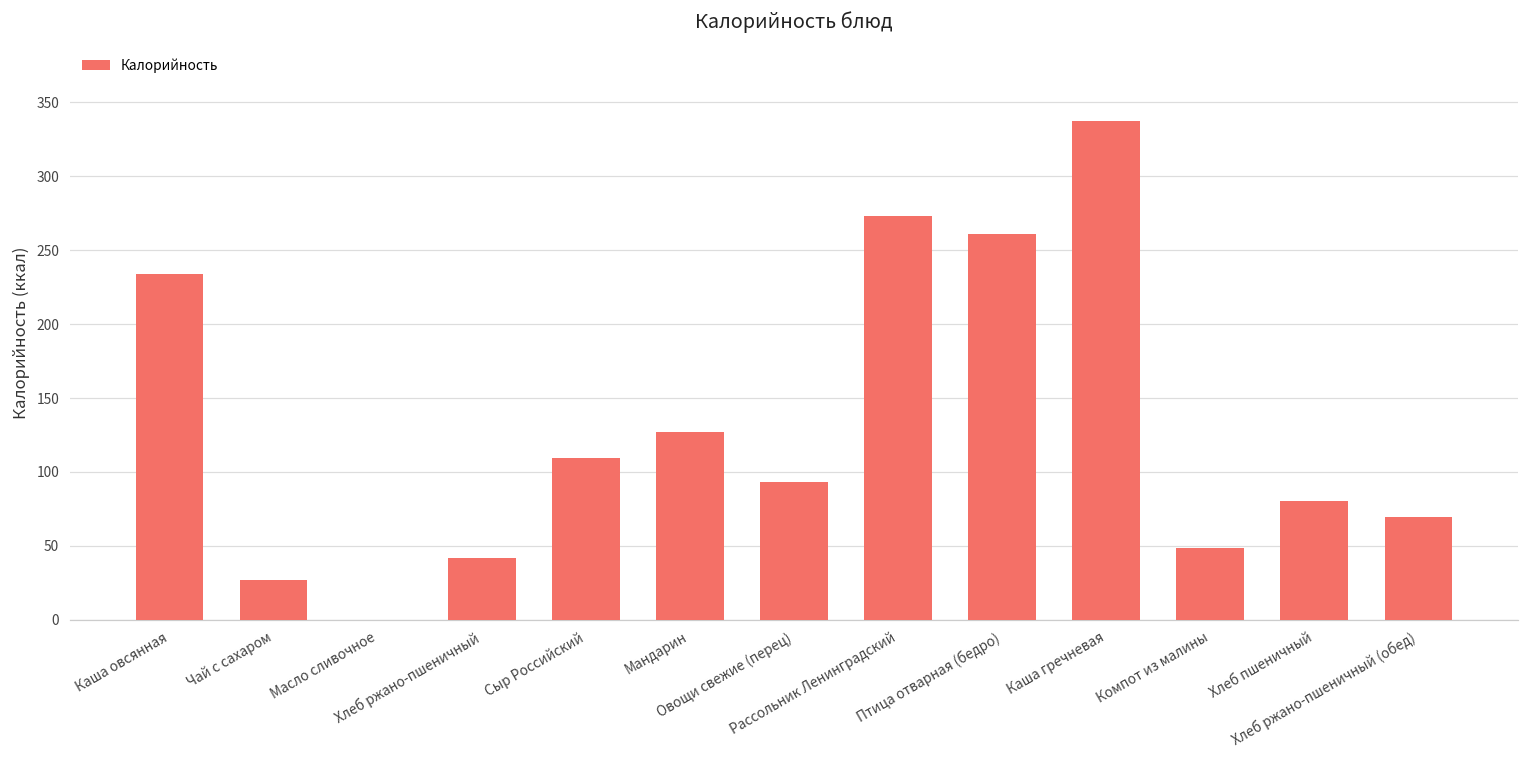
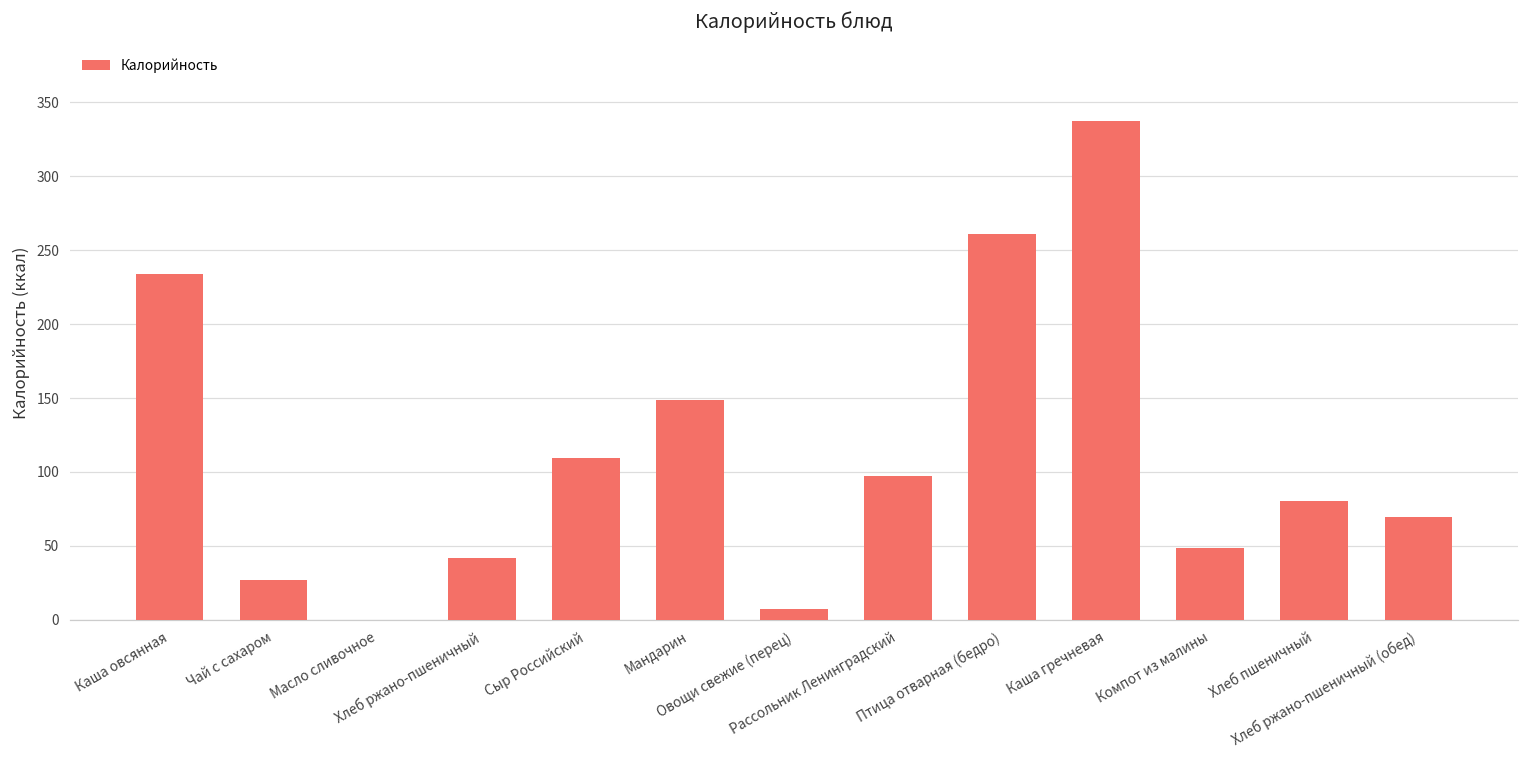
  {
    "Каша овсянная": 234,
    "Чай с сахаром": 27,
    "Масло сливочное": 0,
    "Хлеб ржано-пшеничный": 42,
    "Сыр Российский": 109,
-   "Мандарин": 127,
-   "Овощи свежие (перец)": 93,
-   "Рассольник Ленинградский": 273,
+   "Мандарин": 148,
+   "Овощи свежие (перец)": 7,
+   "Рассольник Ленинградский": 97,
    "Птица отварная (бедро)": 261,
    "Каша гречневая": 337,
    "Компот из малины": 48,
    "Хлеб пшеничный": 80,
    "Хлеб ржано-пшеничный (обед)": 70
  }
